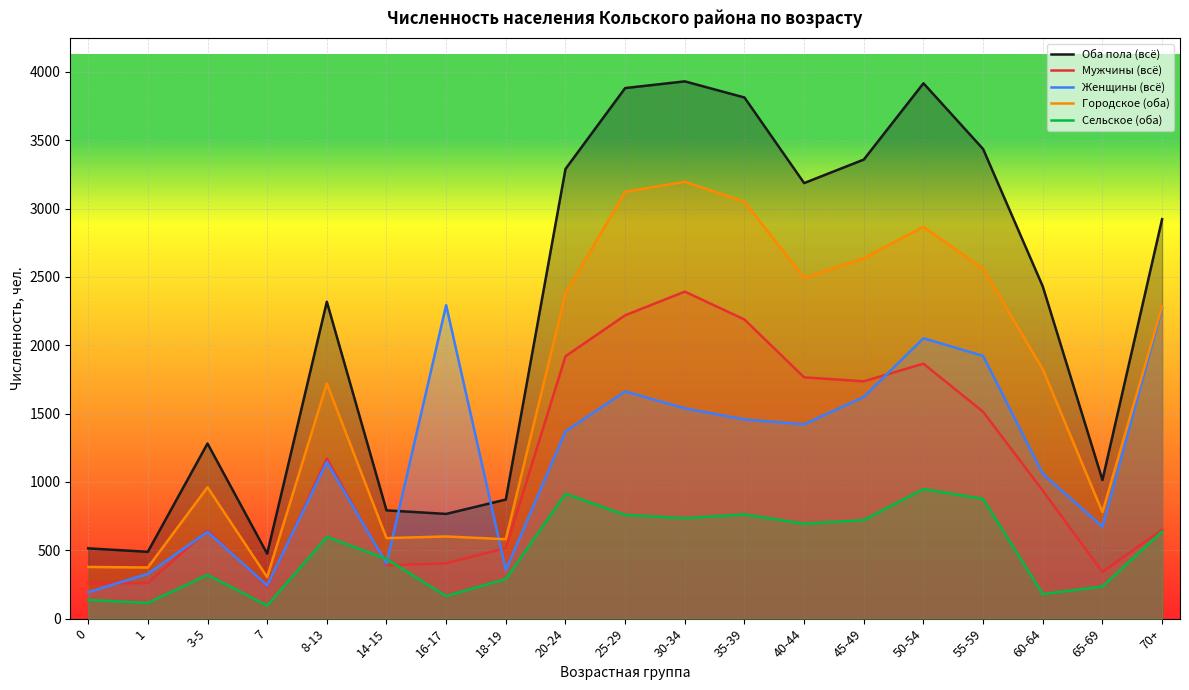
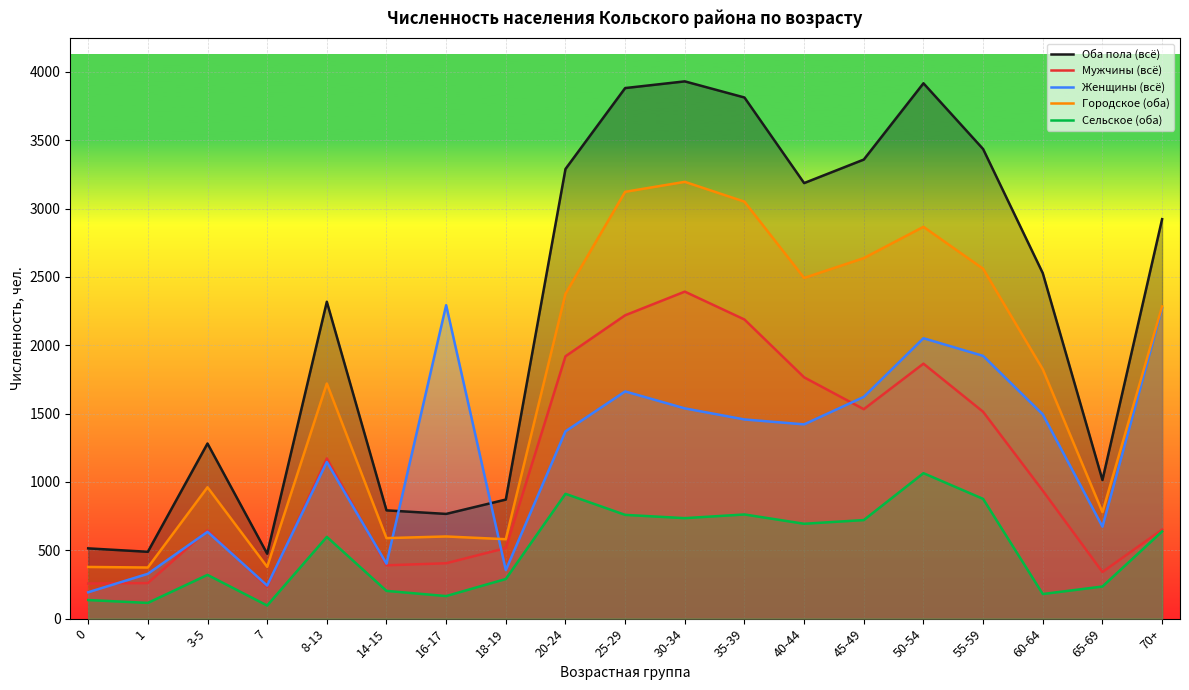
  {
    "Оба пола (всё)": {
      "0": 510,
      "1": 490,
      "3-5": 1280,
      "7": 480,
      "8-13": 2320,
      "14-15": 790,
      "16-17": 770,
      "18-19": 870,
      "20-24": 3290,
      "25-29": 3880,
      "30-34": 3930,
      "35-39": 3810,
      "40-44": 3190,
      "45-49": 3360,
      "50-54": 3920,
      "55-59": 3440,
-     "60-64": 2430,
+     "60-64": 2530,
      "65-69": 1010,
      "70+": 2920
    },
    "Мужчины (всё)": {
      "0": 260,
      "1": 260,
      "8-13": 1170,
      "16-17": 410,
      "18-19": 520,
      "20-24": 1920,
      "25-29": 2220,
      "30-34": 2390,
      "35-39": 2190,
      "40-44": 1770,
-     "45-49": 1740,
+     "45-49": 1530,
      "50-54": 1870,
      "55-59": 1510,
      "60-64": 940,
      "65-69": 340
    },
    "Женщины (всё)": {
      "0": 190,
      "1": 330,
      "8-13": 1150,
      "16-17": 2290,
      "18-19": 360,
      "20-24": 1370,
      "25-29": 1660,
      "30-34": 1540,
      "35-39": 1460,
      "40-44": 1420,
      "45-49": 1620,
      "50-54": 2050,
      "55-59": 1920,
-     "60-64": 1060,
+     "60-64": 1490,
      "65-69": 670
    },
    "Городское (оба)": {
      "0": 380,
      "1": 370,
      "3-5": 960,
-     "7": 300,
+     "7": 380,
      "8-13": 1720,
      "14-15": 590,
      "16-17": 600,
      "18-19": 580,
      "20-24": 2380,
      "25-29": 3120,
      "30-34": 3200,
      "35-39": 3050,
      "40-44": 2490,
      "45-49": 2640,
      "50-54": 2870,
      "55-59": 2560,
      "60-64": 1820,
      "65-69": 780
    },
    "Сельское (оба)": {
      "0": 140,
      "1": 120,
      "3-5": 320,
      "7": 100,
      "8-13": 600,
-     "14-15": 440,
+     "14-15": 200,
      "16-17": 170,
      "18-19": 290,
      "20-24": 910,
      "25-29": 760,
      "30-34": 740,
      "35-39": 760,
      "40-44": 690,
      "45-49": 720,
-     "50-54": 950,
+     "50-54": 1060,
      "55-59": 880,
      "60-64": 180,
      "65-69": 240
    }
  }
